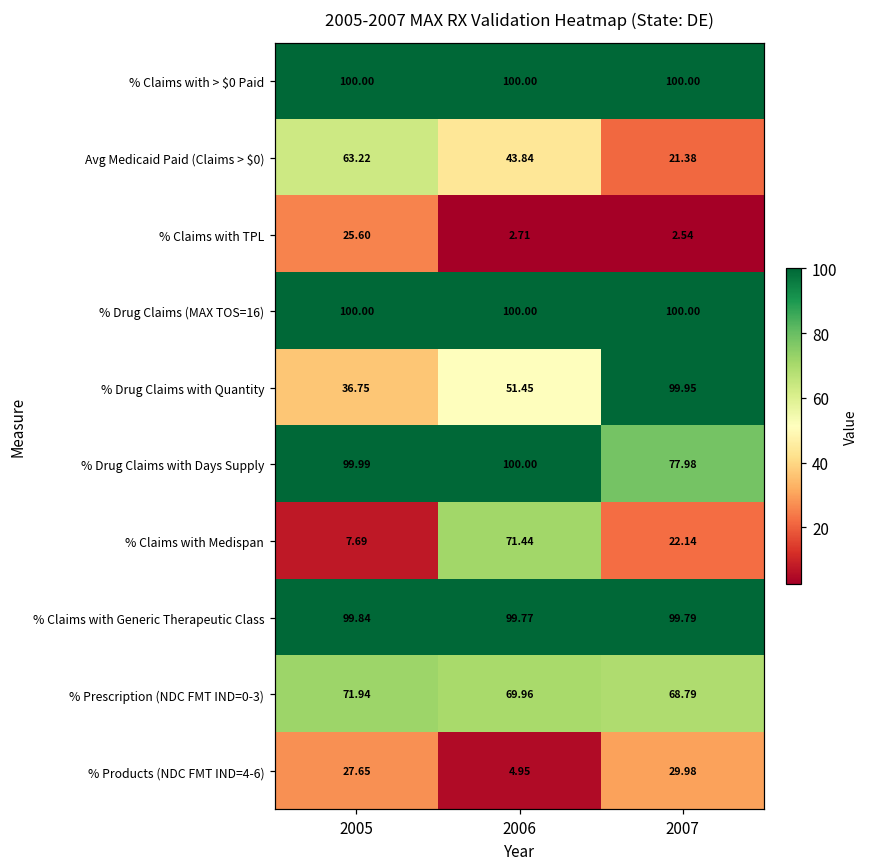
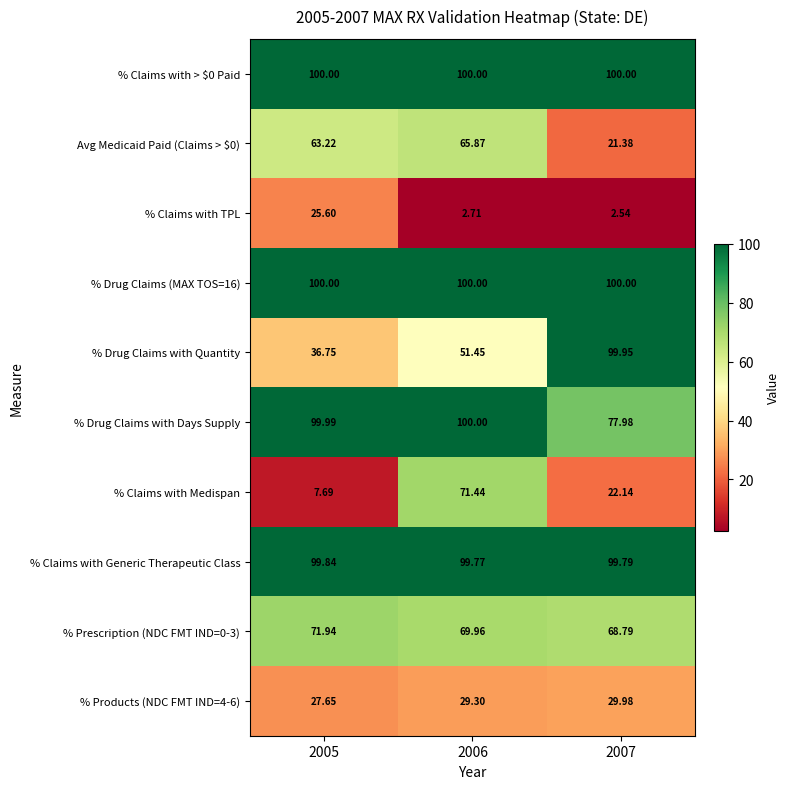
  {
    "% Claims with > $0 Paid": {
      "2005": 100.00,
      "2006": 100.00,
      "2007": 100.00
    },
    "Avg Medicaid Paid (Claims > $0)": {
      "2005": 63.22,
-     "2006": 43.84,
+     "2006": 65.87,
      "2007": 21.38
    },
    "% Claims with TPL": {
      "2005": 25.60,
      "2006": 2.71,
      "2007": 2.54
    },
    "% Drug Claims (MAX TOS=16)": {
      "2005": 100.00,
      "2006": 100.00,
      "2007": 100.00
    },
    "% Drug Claims with Quantity": {
      "2005": 36.75,
      "2006": 51.45,
      "2007": 99.95
    },
    "% Drug Claims with Days Supply": {
      "2005": 99.99,
      "2006": 100.00,
      "2007": 77.98
    },
    "% Claims with Medispan": {
      "2005": 7.69,
      "2006": 71.44,
      "2007": 22.14
    },
    "% Claims with Generic Therapeutic Class": {
      "2005": 99.84,
      "2006": 99.77,
      "2007": 99.79
    },
    "% Prescription (NDC FMT IND=0-3)": {
      "2005": 71.94,
      "2006": 69.96,
      "2007": 68.79
    },
    "% Products (NDC FMT IND=4-6)": {
      "2005": 27.65,
-     "2006": 4.95,
+     "2006": 29.30,
      "2007": 29.98
    }
  }
